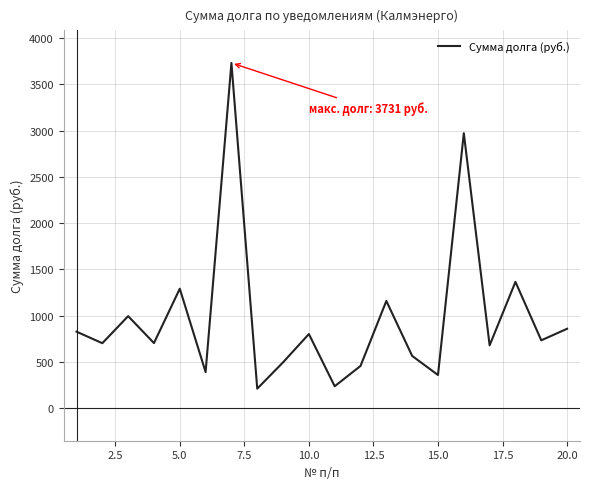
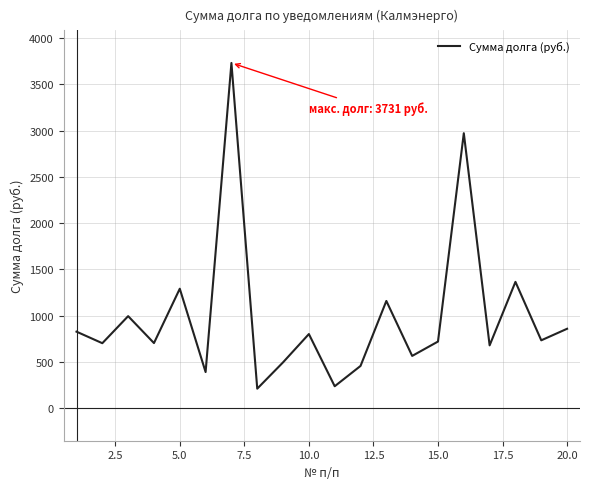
  {
    "5.0": 1300,
    "10.0": 800,
-   "15.0": 400,
+   "15.0": 700,
    "20.0": 900
  }
